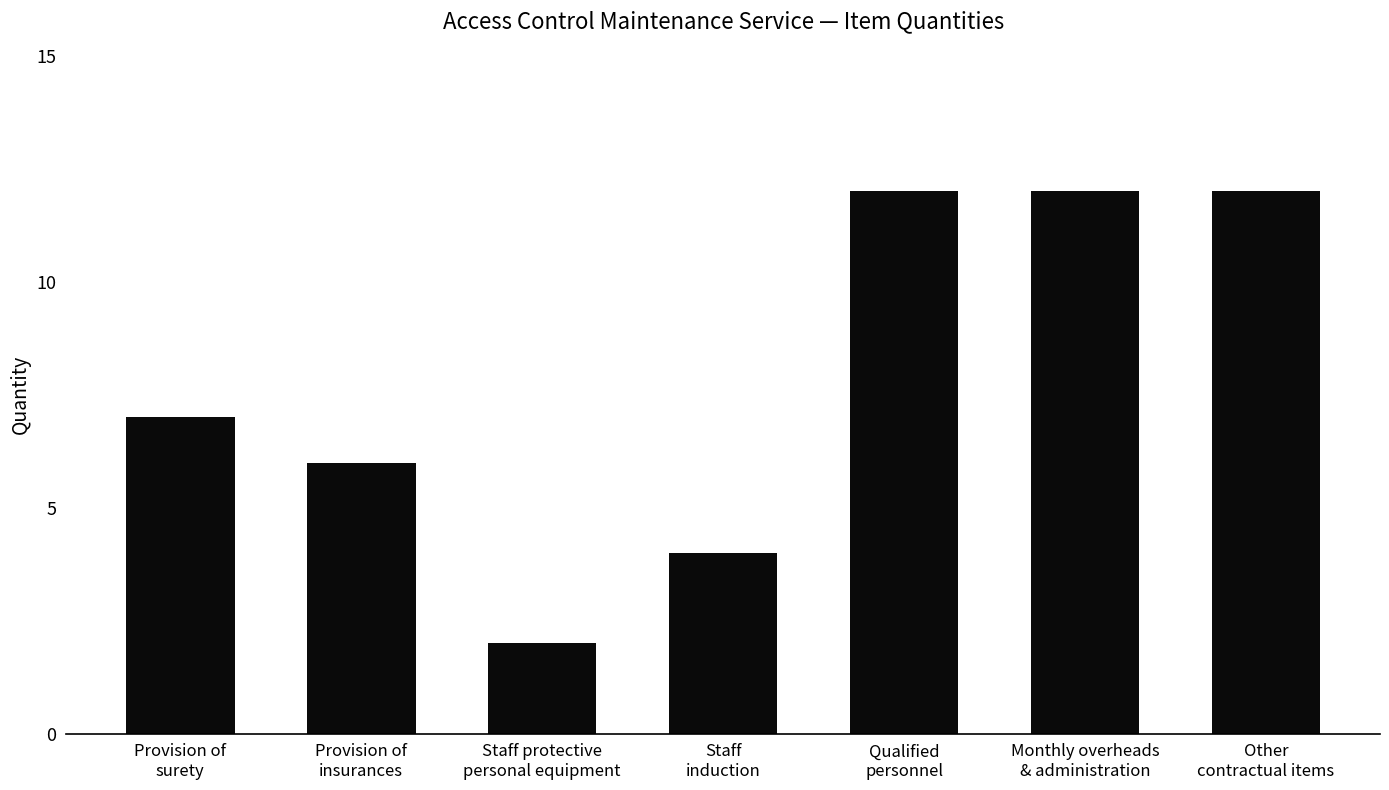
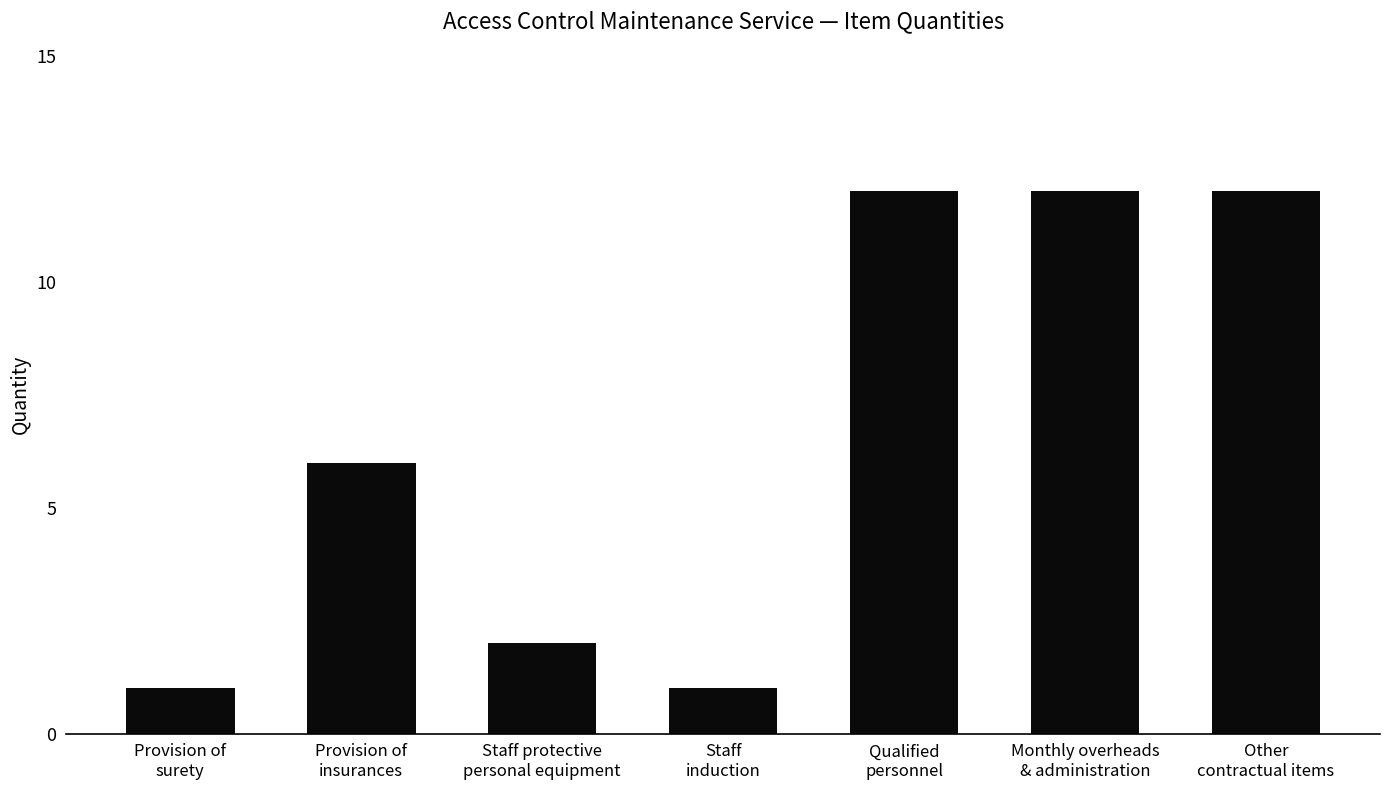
  {
-   "Provision of surety": 7,
+   "Provision of surety": 1,
    "Provision of insurances": 6,
    "Staff protective personal equipment": 2,
-   "Staff induction": 4,
+   "Staff induction": 1,
    "Qualified personnel": 12,
    "Monthly overheads & administration": 12,
    "Other contractual items": 12
  }
